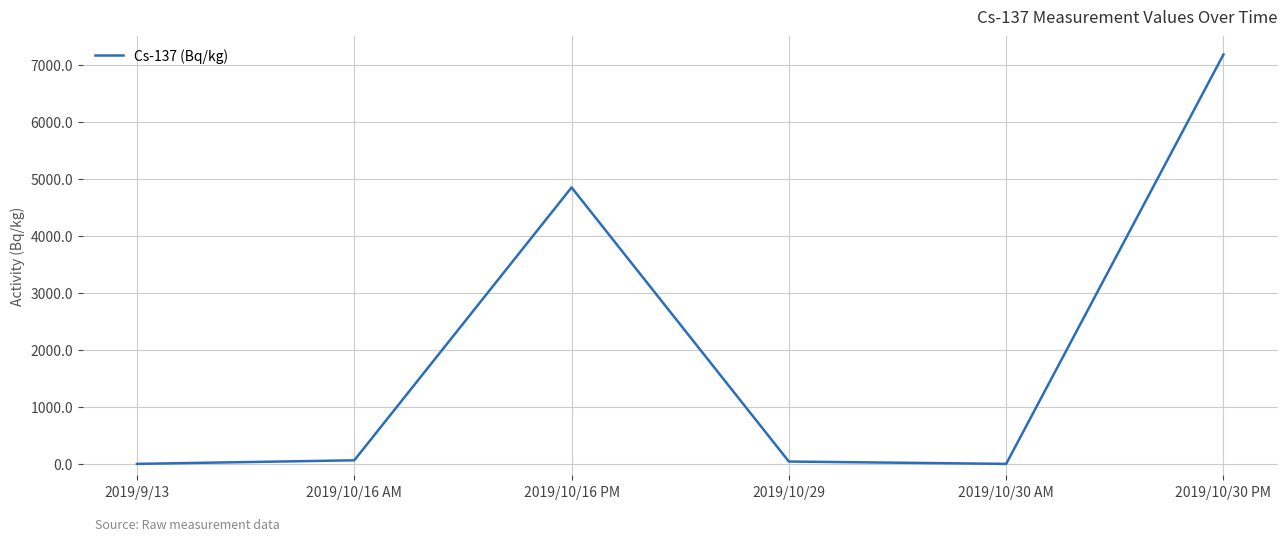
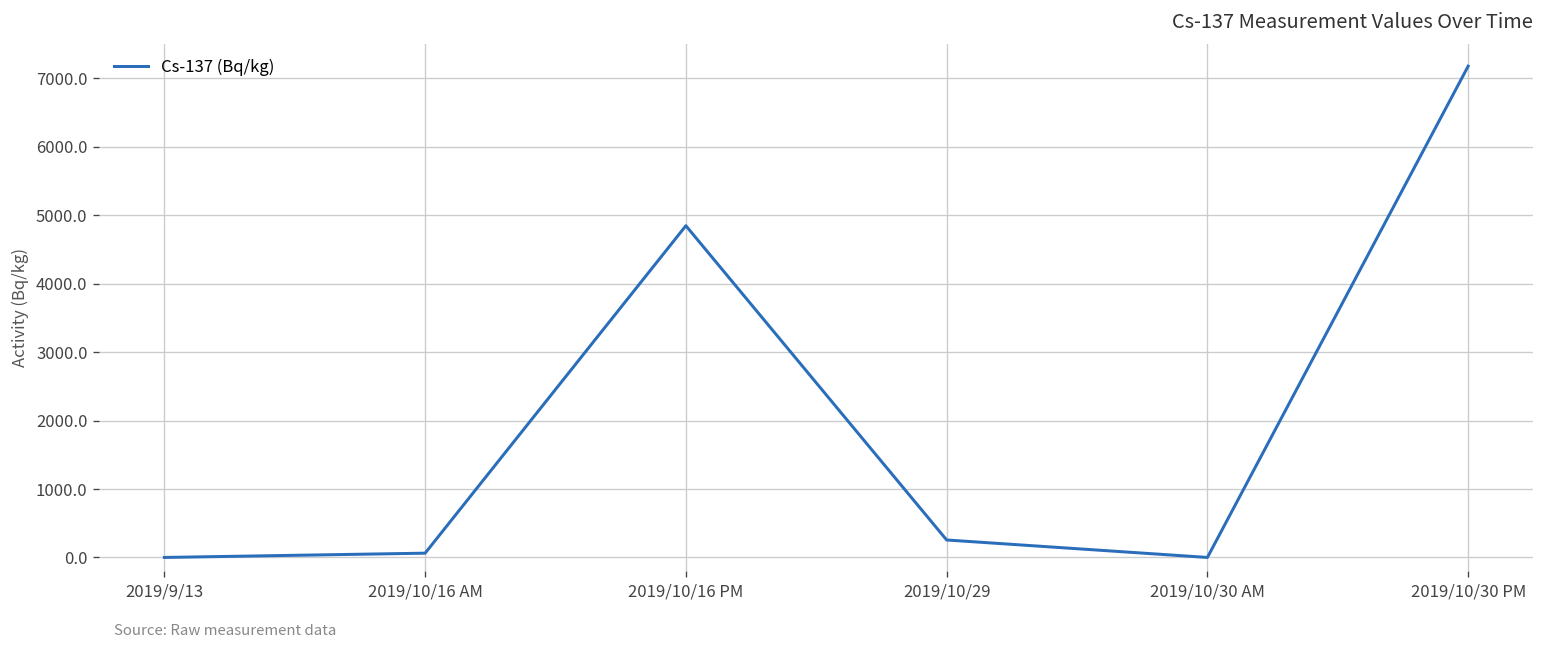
  {
    "2019/9/13": 0,
    "2019/10/16 AM": 100,
    "2019/10/16 PM": 4800,
-   "2019/10/29": 0,
+   "2019/10/29": 300,
    "2019/10/30 AM": 0,
    "2019/10/30 PM": 7200
  }
